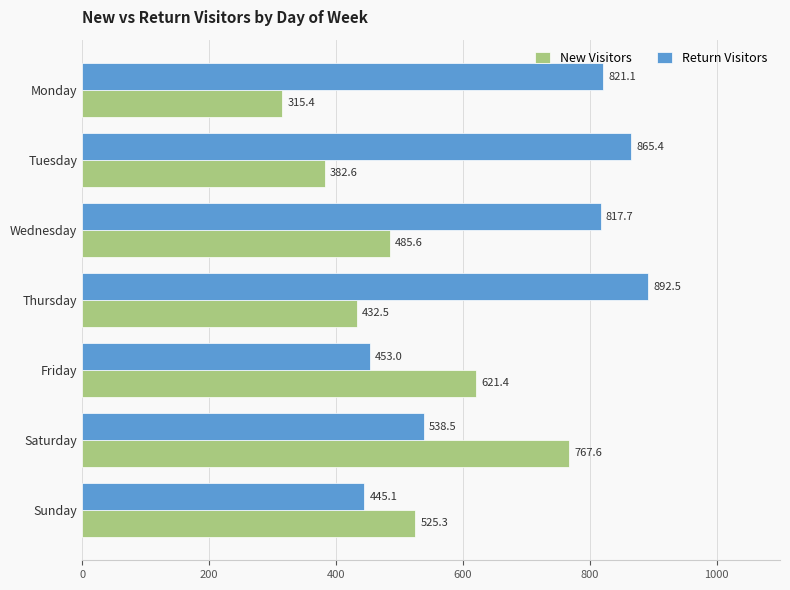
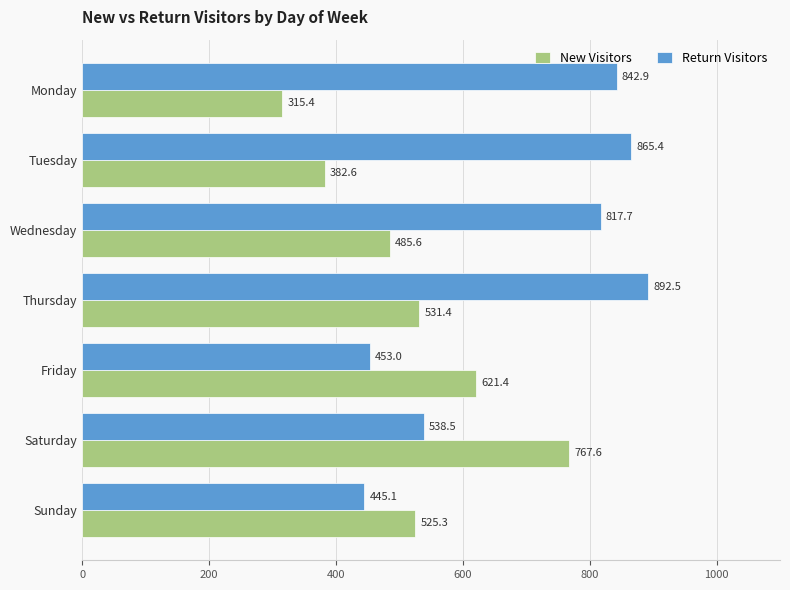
  {
    "New Visitors": {
      "Monday": 315.4,
      "Tuesday": 382.6,
      "Wednesday": 485.6,
-     "Thursday": 432.5,
+     "Thursday": 531.4,
      "Friday": 621.4,
      "Saturday": 767.6,
      "Sunday": 525.3
    },
    "Return Visitors": {
-     "Monday": 821.1,
+     "Monday": 842.9,
      "Tuesday": 865.4,
      "Wednesday": 817.7,
      "Thursday": 892.5,
      "Friday": 453.0,
      "Saturday": 538.5,
      "Sunday": 445.1
    }
  }
